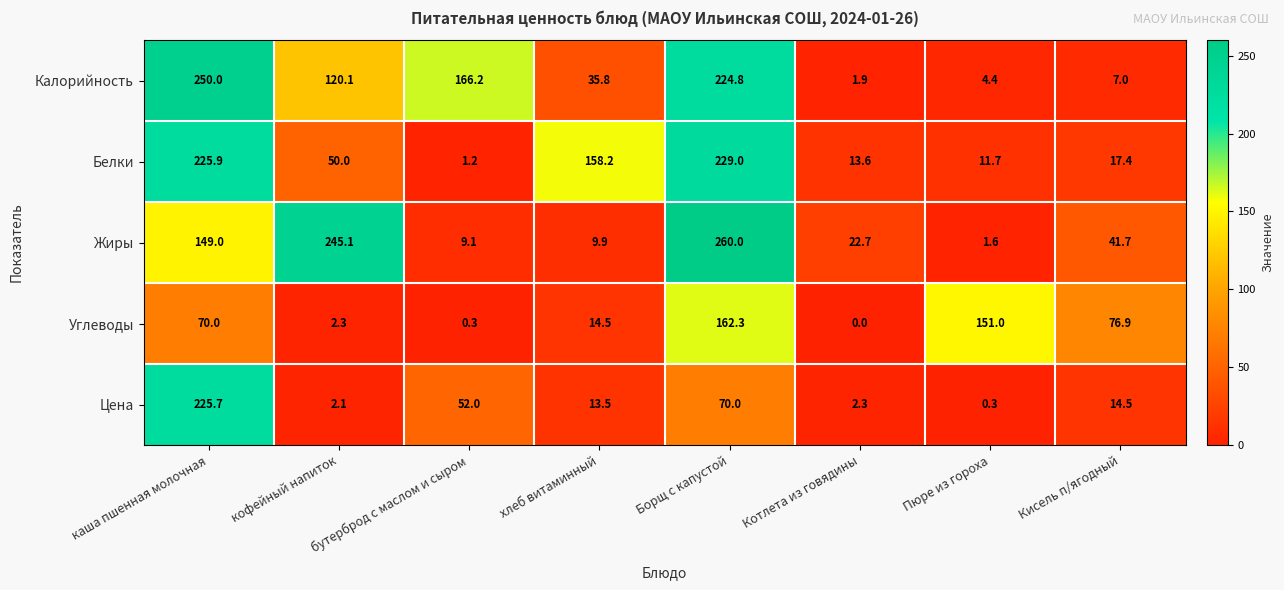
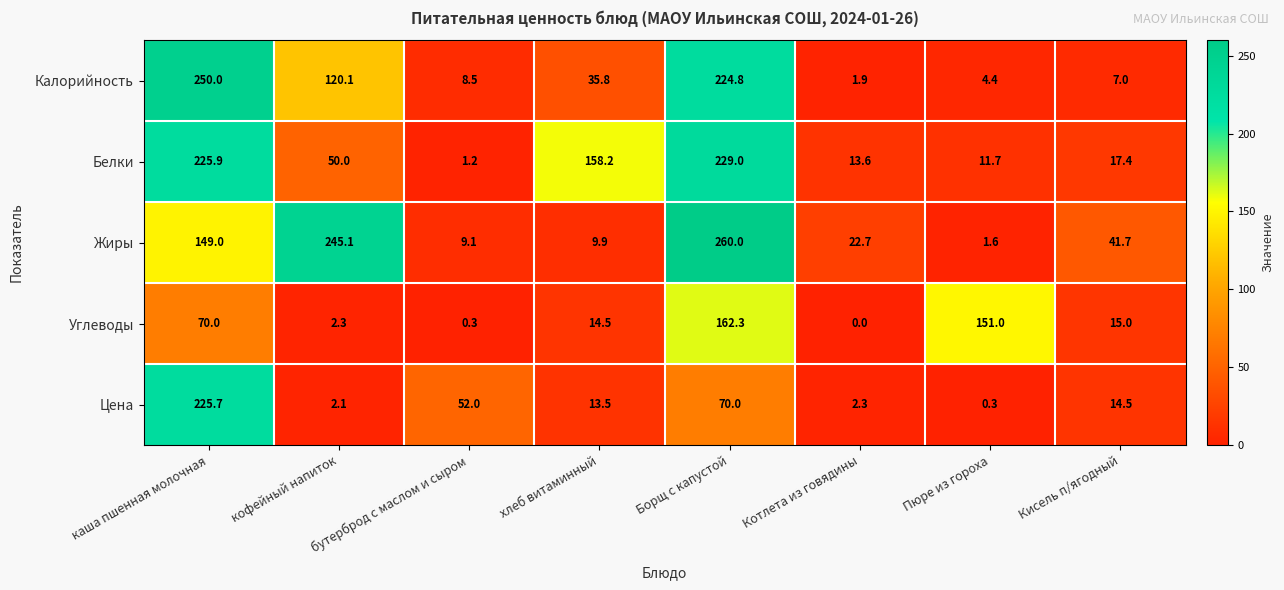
  {
    "Калорийность": {
      "каша пшенная молочная": 250.0,
      "кофейный напиток": 120.1,
-     "бутерброд с маслом и сыром": 166.2,
+     "бутерброд с маслом и сыром": 8.5,
      "хлеб витаминный": 35.8,
      "Борщ с капустой": 224.8,
      "Котлета из говядины": 1.9,
      "Пюре из гороха": 4.4,
      "Кисель п/ягодный": 7.0
    },
    "Белки": {
      "каша пшенная молочная": 225.9,
      "кофейный напиток": 50.0,
      "бутерброд с маслом и сыром": 1.2,
      "хлеб витаминный": 158.2,
      "Борщ с капустой": 229.0,
      "Котлета из говядины": 13.6,
      "Пюре из гороха": 11.7,
      "Кисель п/ягодный": 17.4
    },
    "Жиры": {
      "каша пшенная молочная": 149.0,
      "кофейный напиток": 245.1,
      "бутерброд с маслом и сыром": 9.1,
      "хлеб витаминный": 9.9,
      "Борщ с капустой": 260.0,
      "Котлета из говядины": 22.7,
      "Пюре из гороха": 1.6,
      "Кисель п/ягодный": 41.7
    },
    "Углеводы": {
      "каша пшенная молочная": 70.0,
      "кофейный напиток": 2.3,
      "бутерброд с маслом и сыром": 0.3,
      "хлеб витаминный": 14.5,
      "Борщ с капустой": 162.3,
      "Котлета из говядины": 0.0,
      "Пюре из гороха": 151.0,
-     "Кисель п/ягодный": 76.9
+     "Кисель п/ягодный": 15.0
    },
    "Цена": {
      "каша пшенная молочная": 225.7,
      "кофейный напиток": 2.1,
      "бутерброд с маслом и сыром": 52.0,
      "хлеб витаминный": 13.5,
      "Борщ с капустой": 70.0,
      "Котлета из говядины": 2.3,
      "Пюре из гороха": 0.3,
      "Кисель п/ягодный": 14.5
    }
  }
